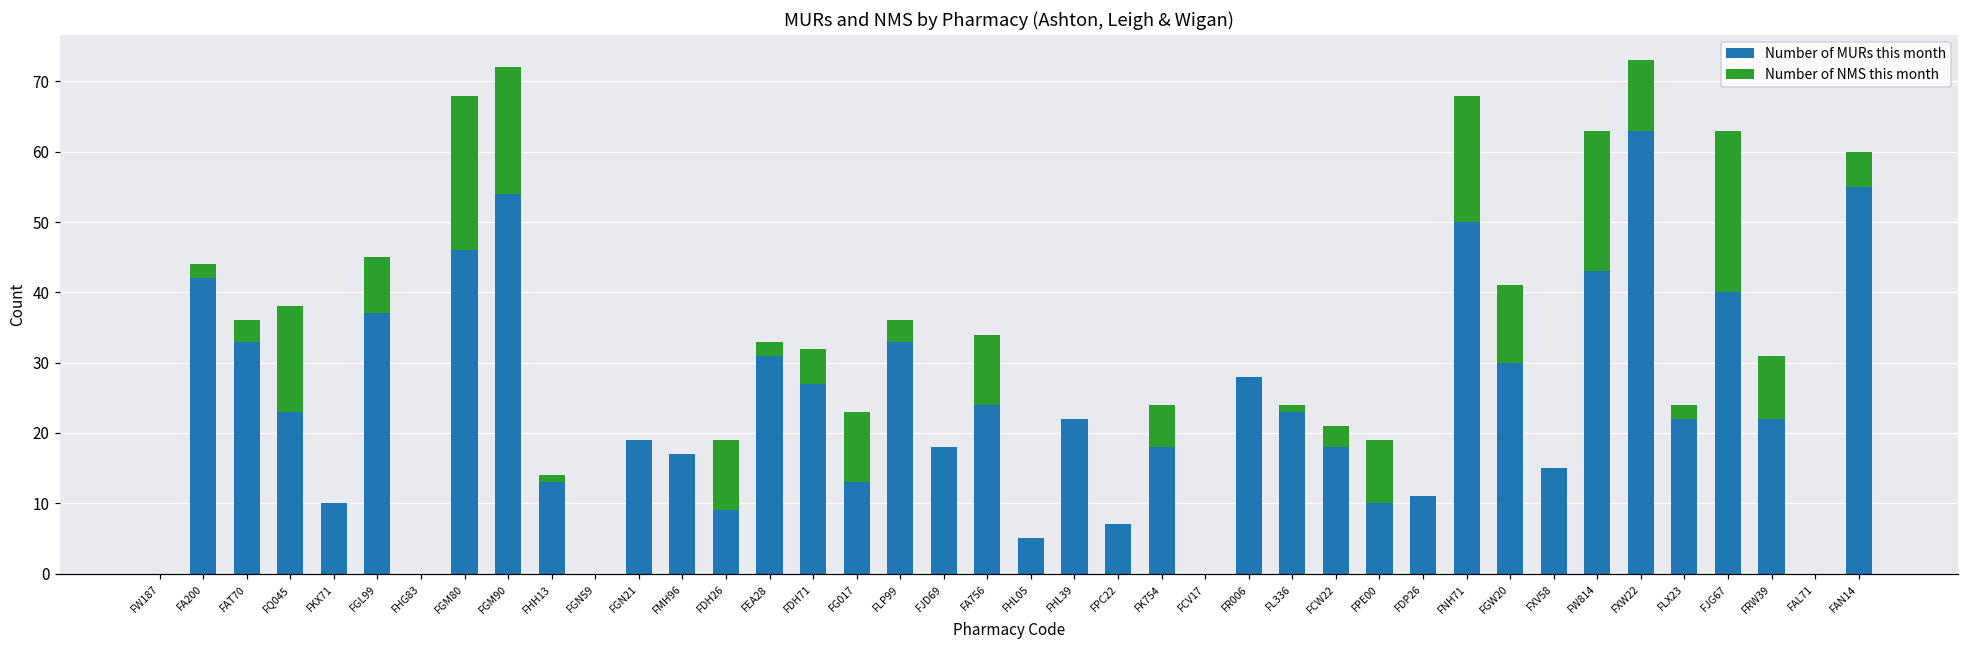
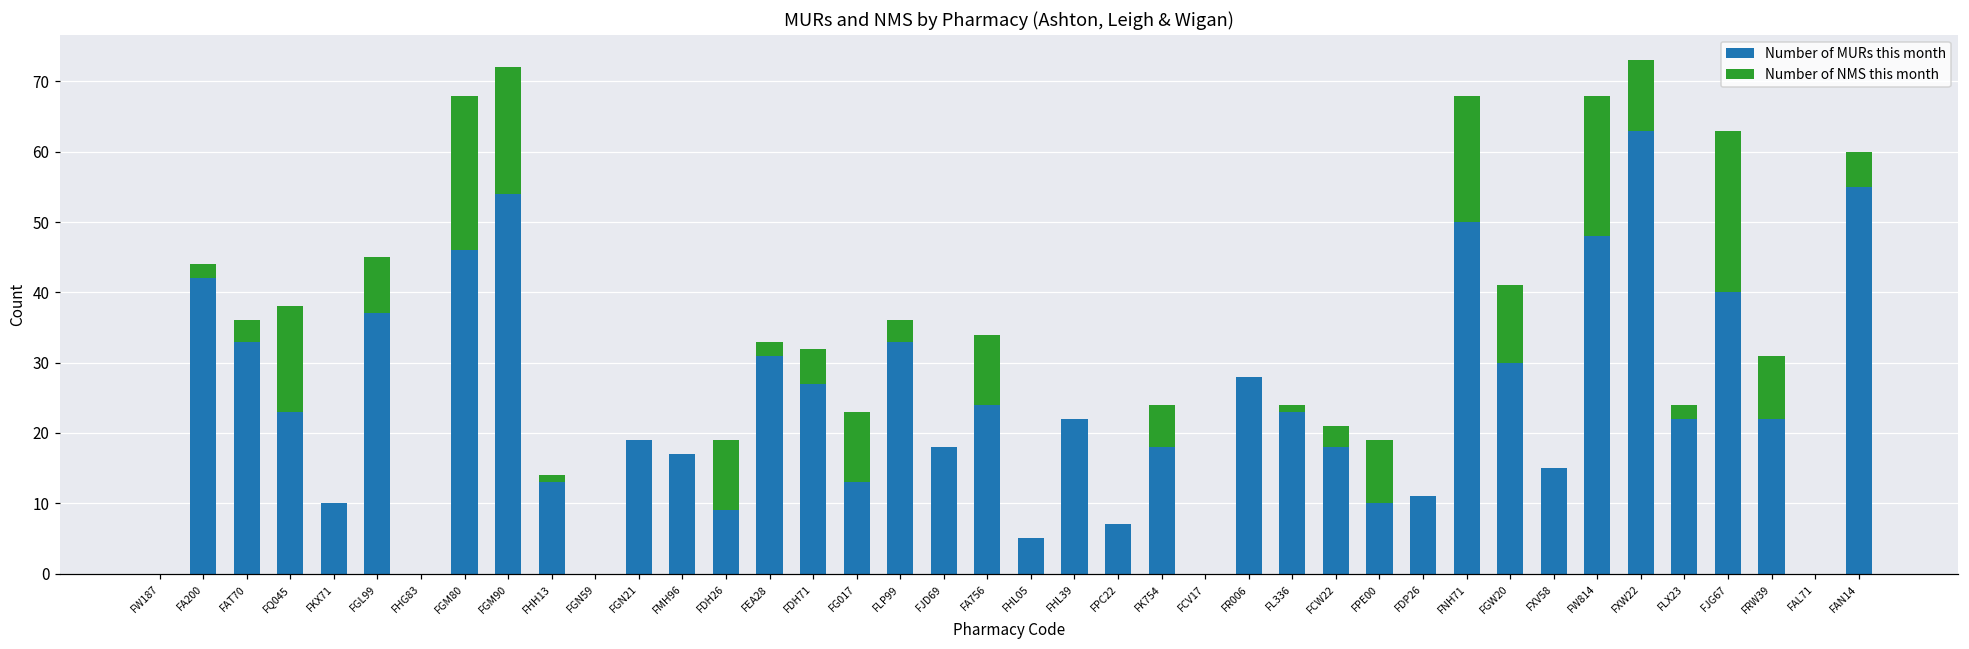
  {
    "Number of MURs this month": {
      "FW187": 0,
      "FA200": 42,
      "FAT70": 33,
      "FQ045": 23,
      "FKX71": 10,
      "FGL99": 37,
      "FHG83": 0,
      "FGM80": 46,
      "FGM90": 54,
      "FHH13": 13,
      "FGN59": 0,
      "FGN21": 19,
      "FMH96": 17,
      "FDH26": 9,
      "FEA28": 31,
      "FDH71": 27,
      "FG017": 13,
      "FLP99": 33,
      "FJD69": 18,
      "FA756": 24,
      "FHL05": 5,
      "FHL39": 22,
      "FPC22": 7,
      "FK754": 18,
      "FCV17": 0,
      "FR006": 28,
      "FL336": 23,
      "FCW22": 18,
      "FPE00": 10,
      "FDP26": 11,
      "FNH71": 50,
      "FGW20": 30,
      "FXV58": 15,
-     "FW814": 43,
+     "FW814": 48,
      "FXW22": 63,
      "FLX23": 22,
      "FJG67": 40,
      "FRW39": 22,
      "FAL71": 0,
      "FAN14": 55
    },
    "Number of NMS this month": {
      "FW187": 0,
      "FA200": 2,
      "FAT70": 3,
      "FQ045": 15,
      "FKX71": 0,
      "FGL99": 8,
      "FHG83": 0,
      "FGM80": 22,
      "FGM90": 18,
      "FHH13": 1,
      "FGN59": 0,
      "FGN21": 0,
      "FMH96": 0,
      "FDH26": 10,
      "FEA28": 2,
      "FDH71": 5,
      "FG017": 10,
      "FLP99": 3,
      "FJD69": 0,
      "FA756": 10,
      "FHL05": 0,
      "FHL39": 0,
      "FPC22": 0,
      "FK754": 6,
      "FCV17": 0,
      "FR006": 0,
      "FL336": 1,
      "FCW22": 3,
      "FPE00": 9,
      "FDP26": 0,
      "FNH71": 18,
      "FGW20": 11,
      "FXV58": 0,
      "FW814": 20,
      "FXW22": 10,
      "FLX23": 2,
      "FJG67": 23,
      "FRW39": 9,
      "FAL71": 0,
      "FAN14": 5
    }
  }
